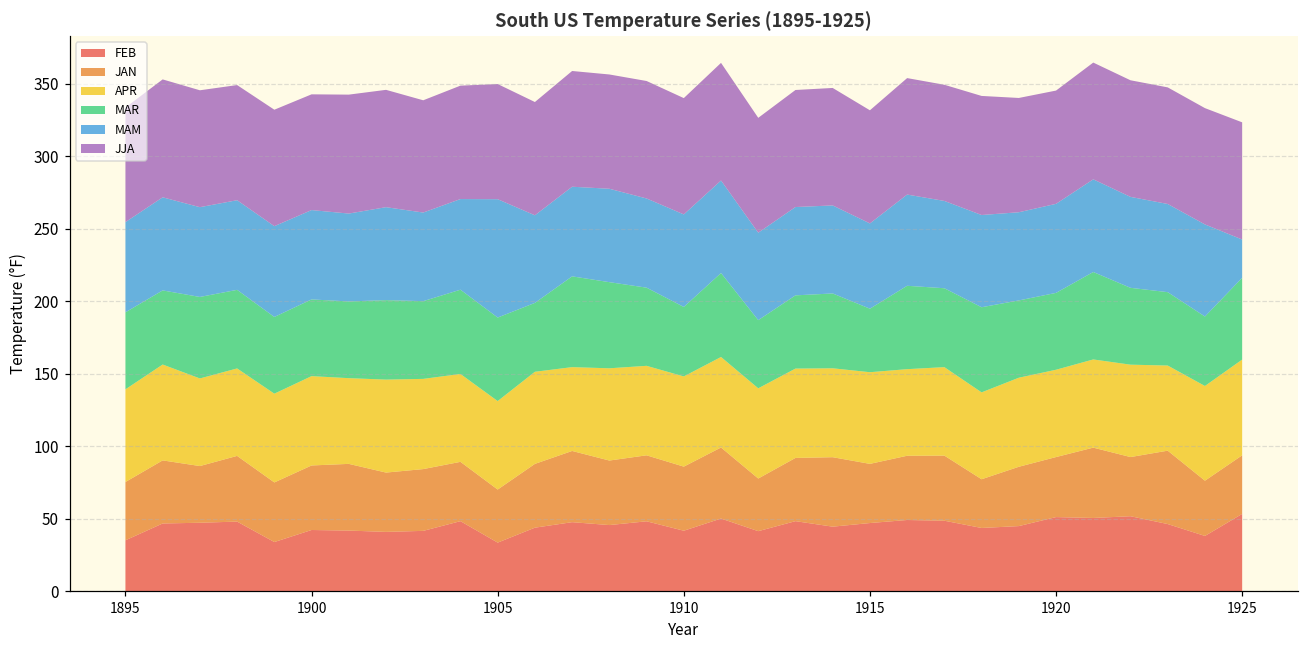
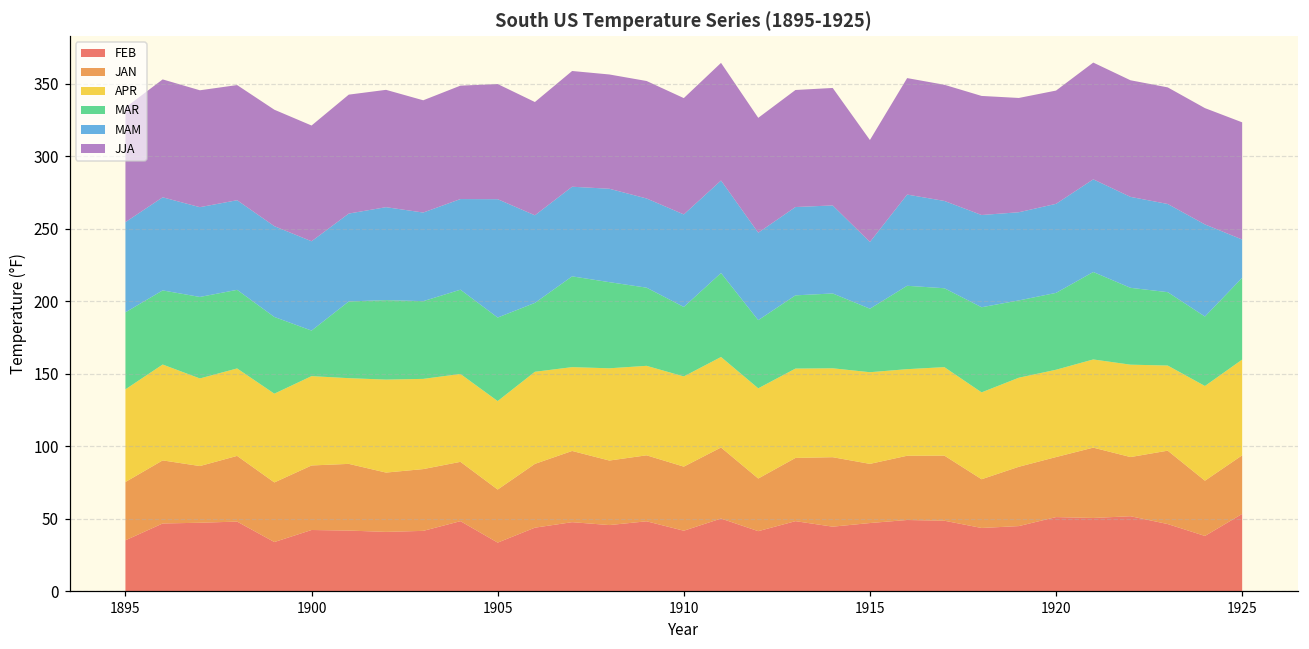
  {
    "APR": {
      "1895": 64,
      "1900": 62,
      "1905": 61,
      "1910": 62,
      "1915": 63,
      "1920": 60,
      "1925": 66
    },
    "MAR": {
      "1895": 53,
-     "1900": 53,
+     "1900": 31,
      "1905": 58,
      "1910": 48,
      "1915": 44,
      "1920": 53,
      "1925": 56
    },
    "MAM": {
      "1895": 62,
      "1900": 62,
      "1905": 82,
      "1910": 64,
-     "1915": 59,
+     "1915": 46,
      "1920": 61,
      "1925": 26
    },
    "JJA": {
      "1900": 80,
      "1905": 79,
      "1910": 80,
-     "1915": 78,
+     "1915": 70,
      "1920": 78,
      "1925": 81
    }
  }
